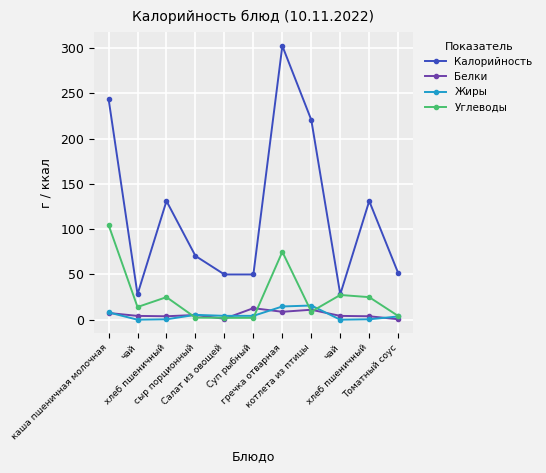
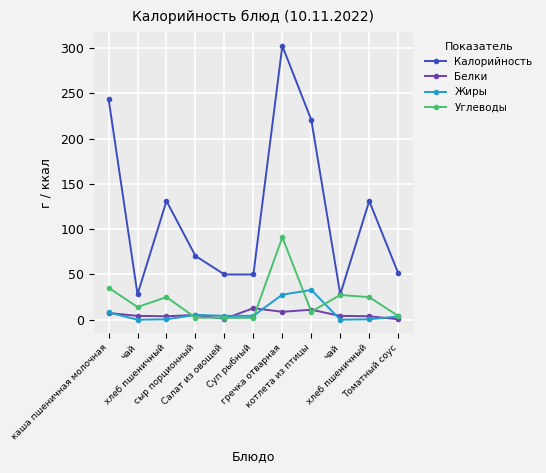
  {
    "Жиры": {
-     "гречка отварная": 10,
-     "котлета из птицы": 20
+     "гречка отварная": 30,
+     "котлета из птицы": 30
    },
    "Углеводы": {
-     "каша пшеничная молочная": 100,
+     "каша пшеничная молочная": 40,
      "сыр порционный": 0,
-     "гречка отварная": 80
+     "гречка отварная": 90
    }
  }
